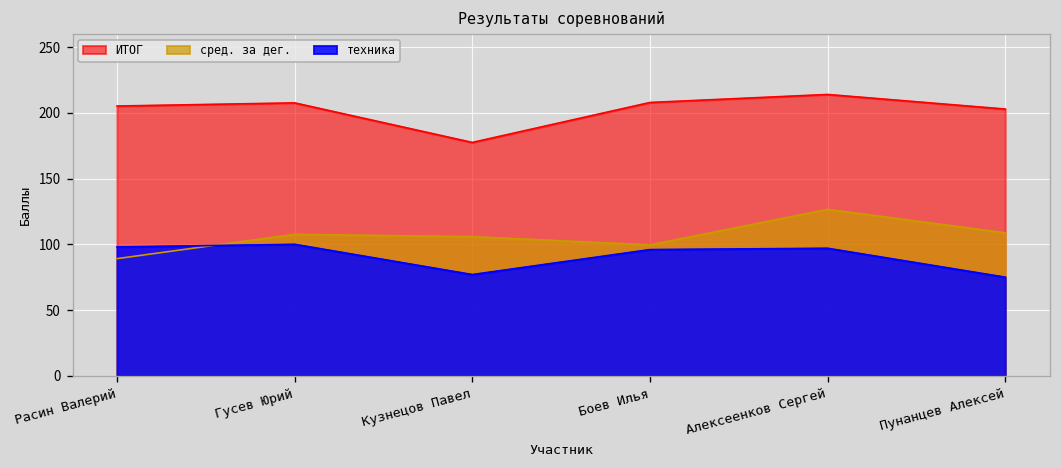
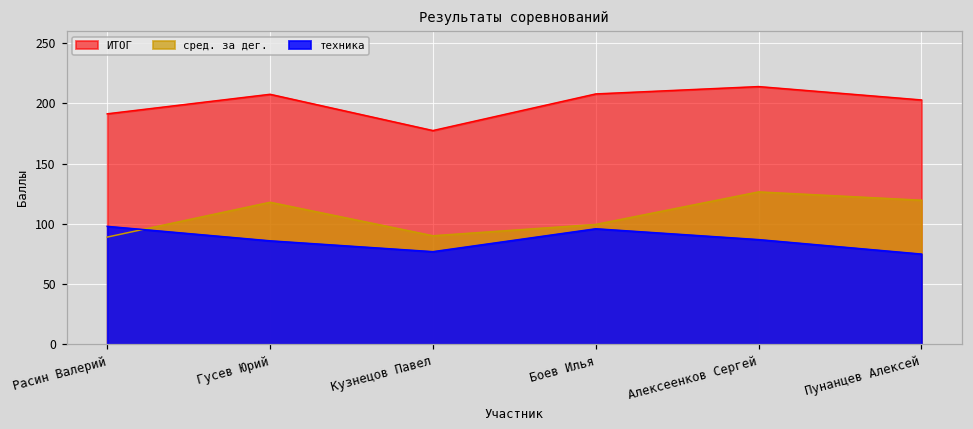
  {
    "ИТОГ": {
-     "Расин Валерий": 205,
+     "Расин Валерий": 191,
      "Гусев Юрий": 208,
      "Кузнецов Павел": 178,
      "Боев Илья": 208,
      "Алексеенков Сергей": 214,
      "Пунанцев Алексей": 203
    },
    "сред. за дег.": {
      "Расин Валерий": 89,
-     "Гусев Юрий": 108,
-     "Кузнецов Павел": 106,
+     "Гусев Юрий": 118,
+     "Кузнецов Павел": 90,
      "Боев Илья": 100,
      "Алексеенков Сергей": 127,
-     "Пунанцев Алексей": 109
+     "Пунанцев Алексей": 120
    },
    "техника": {
      "Расин Валерий": 98,
-     "Гусев Юрий": 100,
+     "Гусев Юрий": 86,
      "Кузнецов Павел": 77,
      "Боев Илья": 96,
-     "Алексеенков Сергей": 97,
+     "Алексеенков Сергей": 87,
      "Пунанцев Алексей": 75
    }
  }
